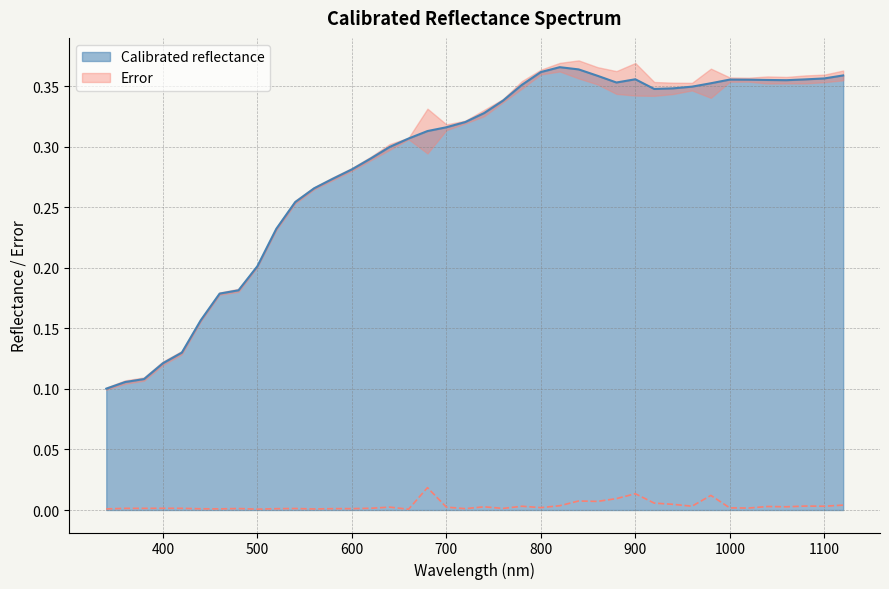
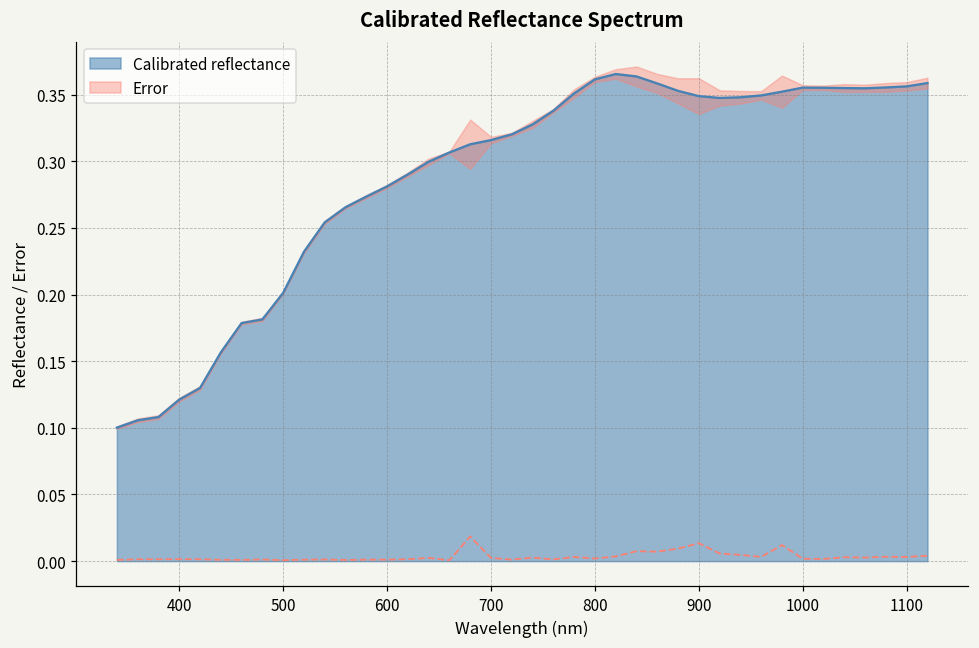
  {
    "Calibrated reflectance": {
      "700": 0.316,
-     "900": 0.356,
+     "900": 0.349,
      "1100": 0.356
    }
  }
